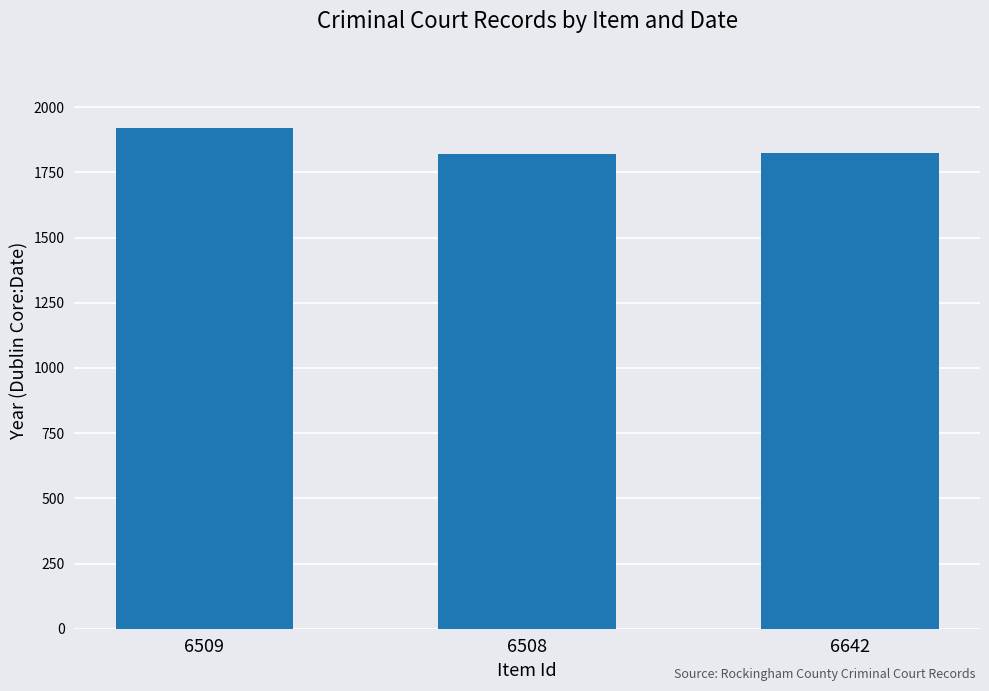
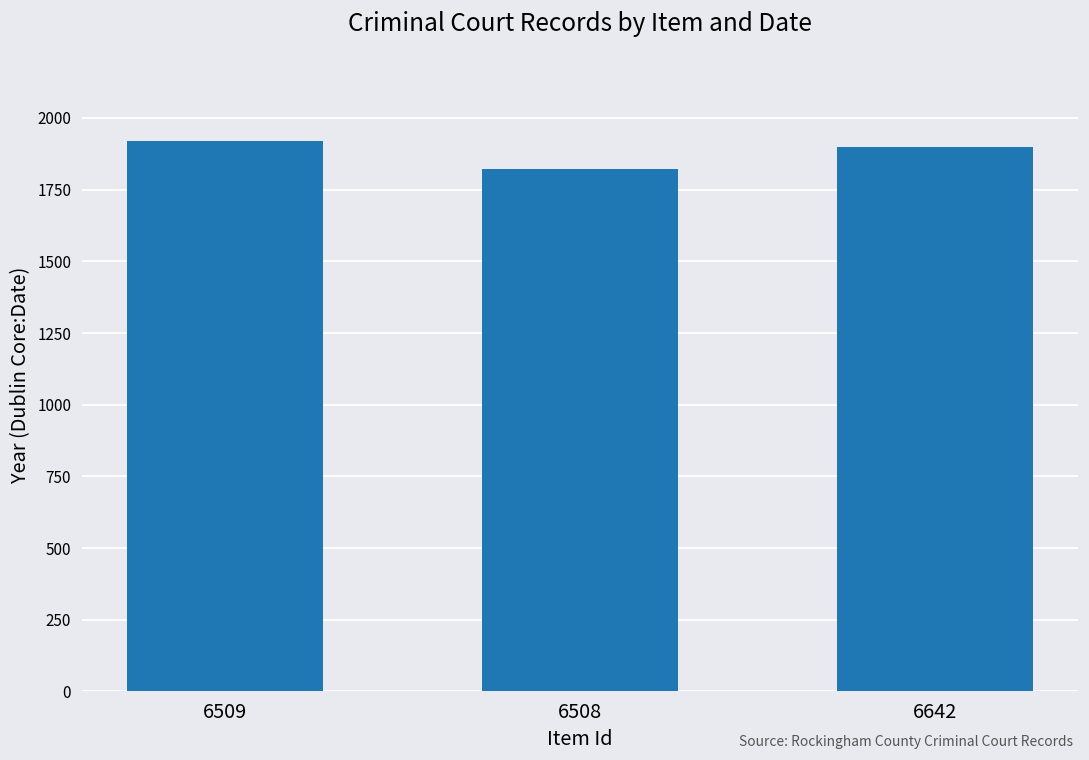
  {
    "6509": 1920,
    "6508": 1820,
-   "6642": 1820
+   "6642": 1900
  }
